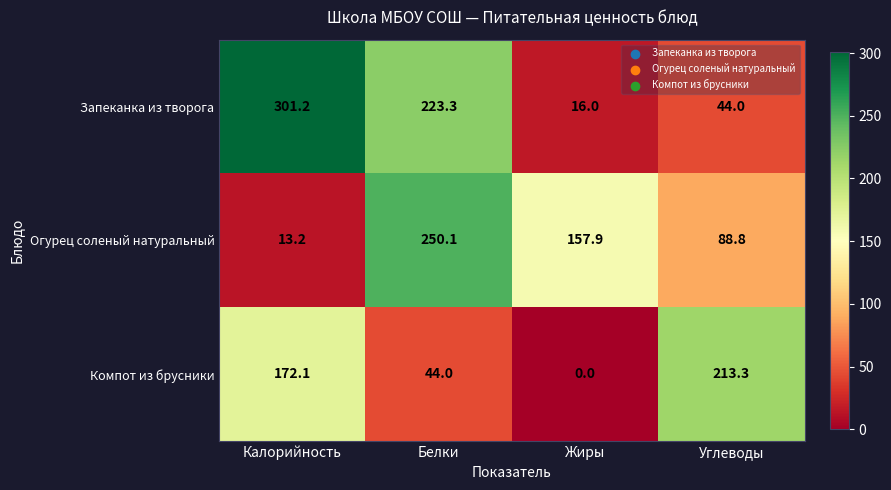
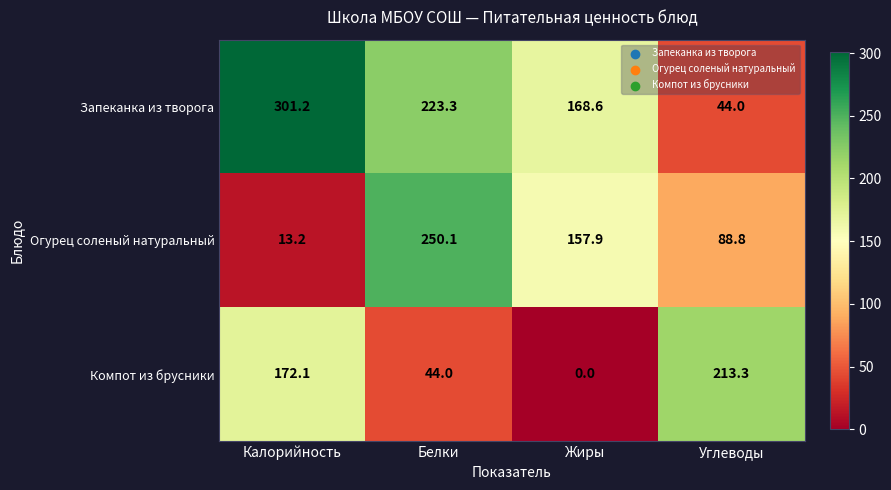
  {
    "Запеканка из творога": {
      "Калорийность": 301.2,
      "Белки": 223.3,
-     "Жиры": 16.0,
+     "Жиры": 168.6,
      "Углеводы": 44.0
    },
    "Огурец соленый натуральный": {
      "Калорийность": 13.2,
      "Белки": 250.1,
      "Жиры": 157.9,
      "Углеводы": 88.8
    },
    "Компот из брусники": {
      "Калорийность": 172.1,
      "Белки": 44.0,
      "Жиры": 0.0,
      "Углеводы": 213.3
    }
  }
